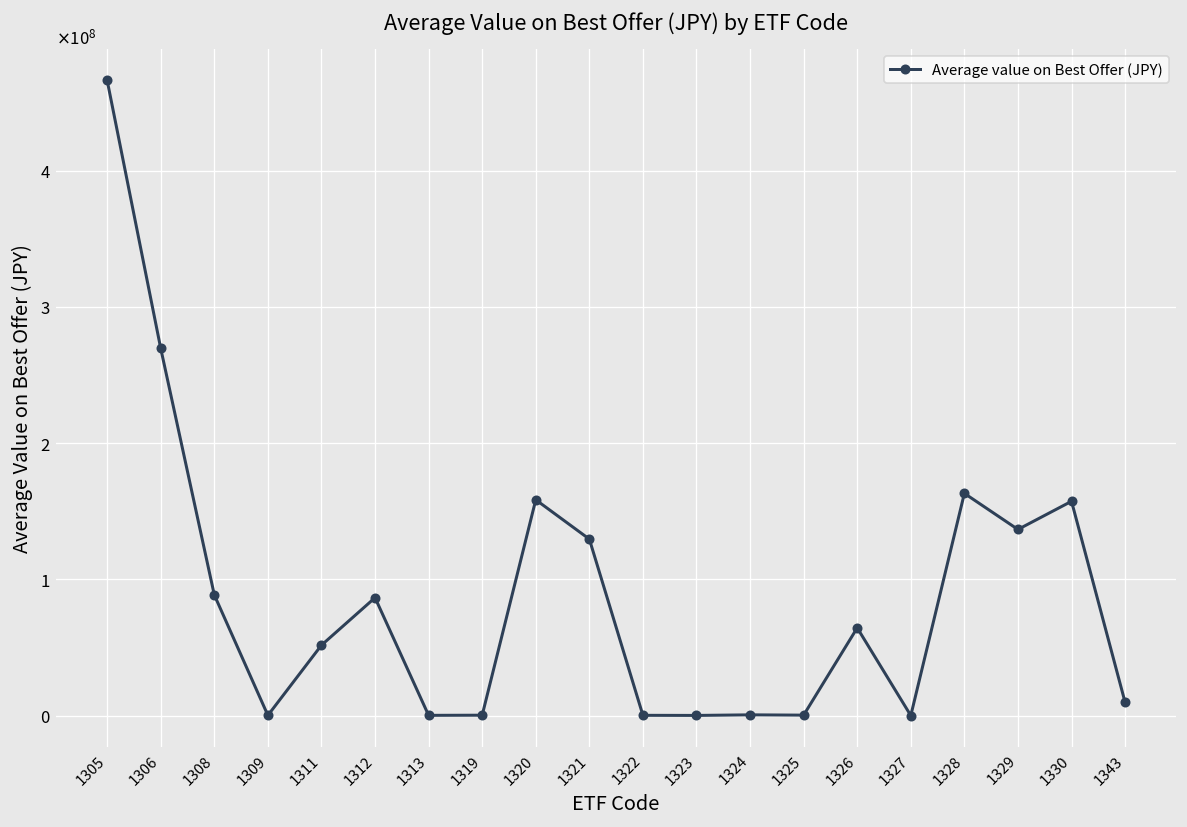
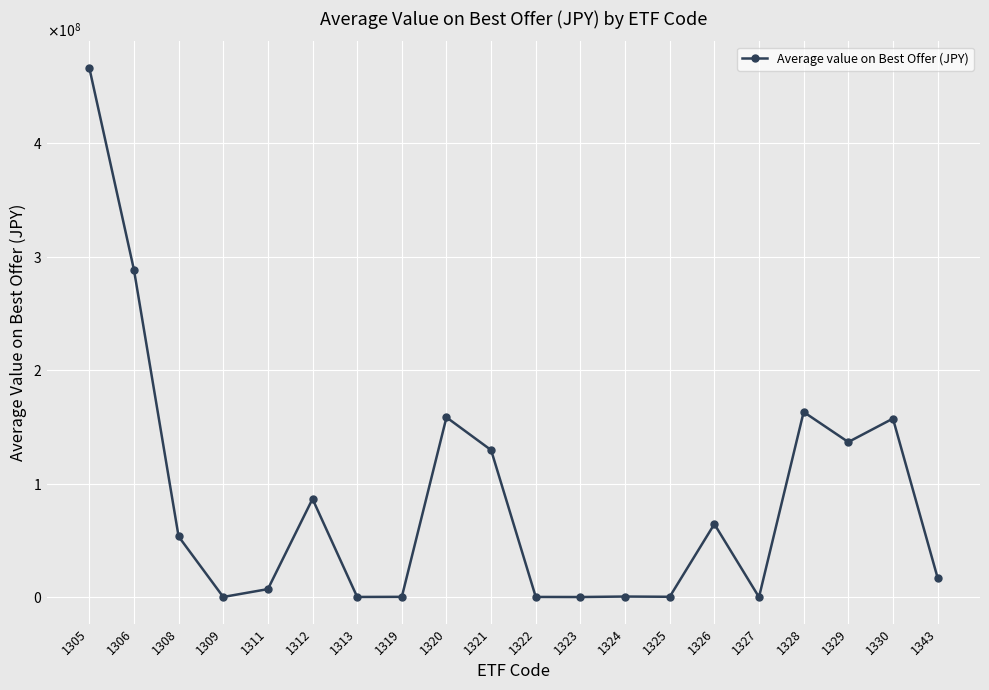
  {
    "1305": 466000000,
-   "1306": 269000000,
-   "1308": 89000000,
+   "1306": 288000000,
+   "1308": 53000000,
    "1309": 0,
-   "1311": 52000000,
+   "1311": 7000000,
    "1312": 87000000,
    "1313": 0,
    "1319": 0,
    "1320": 158000000,
    "1321": 130000000,
    "1322": 0,
    "1323": 0,
    "1324": 1000000,
    "1325": 0,
    "1326": 64000000,
    "1327": 0,
    "1328": 163000000,
    "1329": 137000000,
    "1330": 157000000,
-   "1343": 10000000
+   "1343": 17000000
  }
